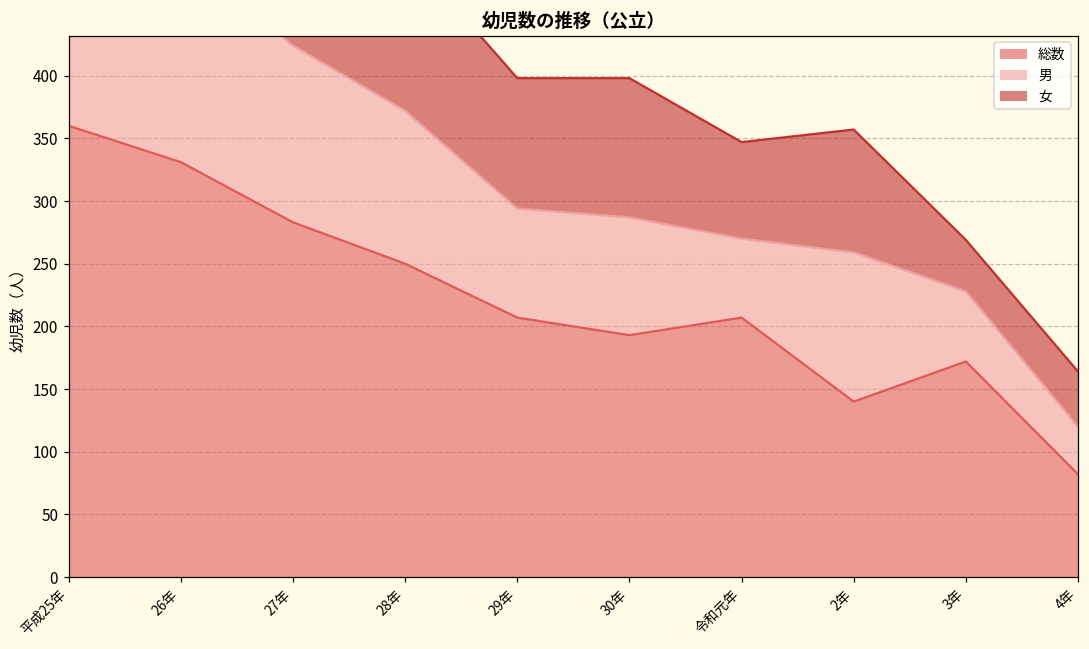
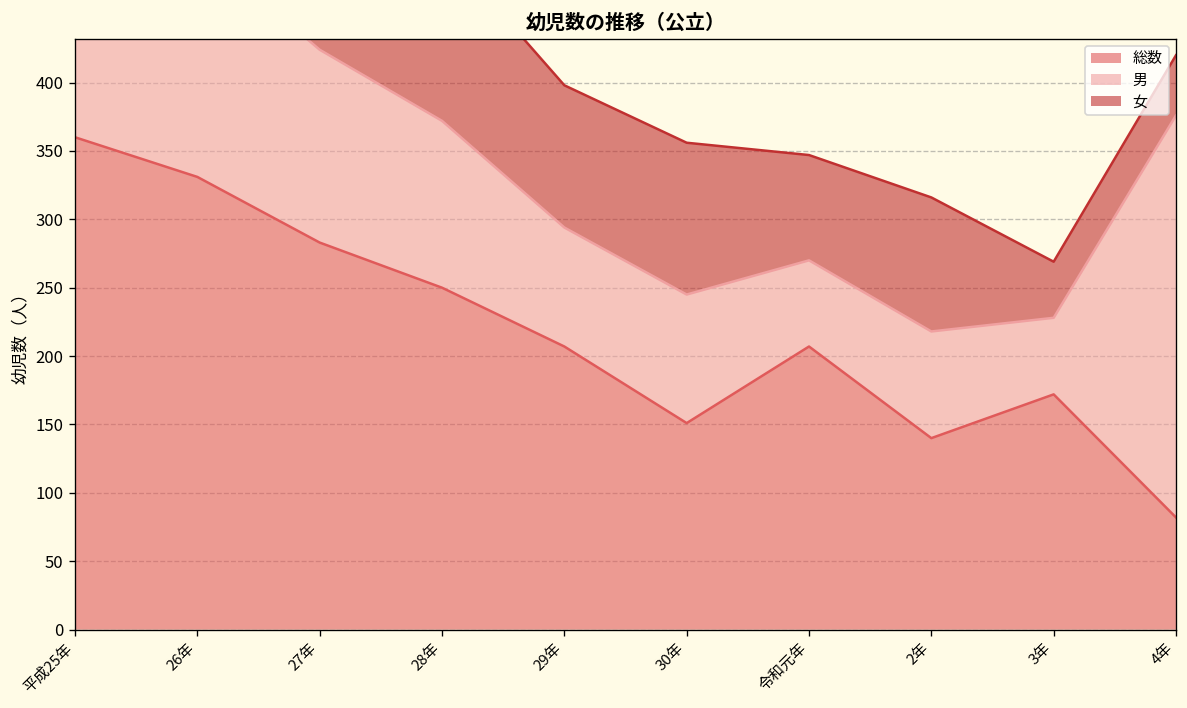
  {
    "総数": {
      "平成25年": 360,
      "26年": 331,
      "27年": 283,
      "28年": 250,
      "29年": 207,
-     "30年": 193,
+     "30年": 151,
      "令和元年": 207,
      "2年": 140,
      "3年": 172,
      "4年": 82
    },
    "男": {
      "27年": 141,
      "28年": 122,
      "29年": 87,
      "30年": 94,
      "令和元年": 63,
-     "2年": 119,
+     "2年": 78,
      "3年": 56,
-     "4年": 38
+     "4年": 294
    },
    "女": {
      "29年": 104,
      "30年": 111,
      "令和元年": 77,
      "2年": 98,
      "3年": 41,
      "4年": 44
    }
  }
